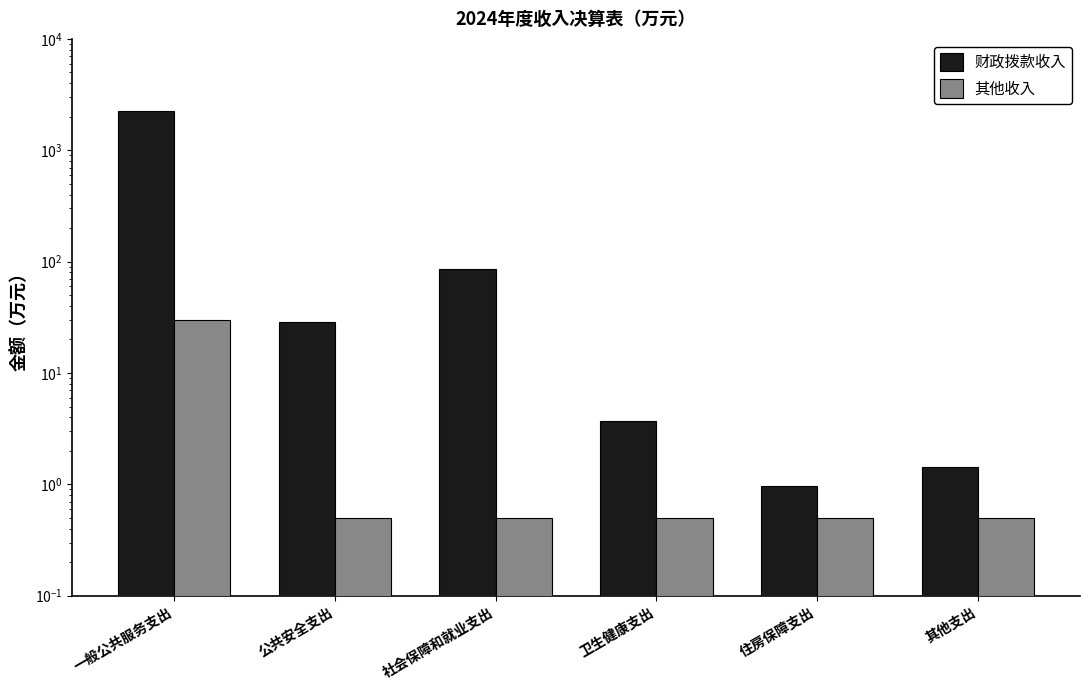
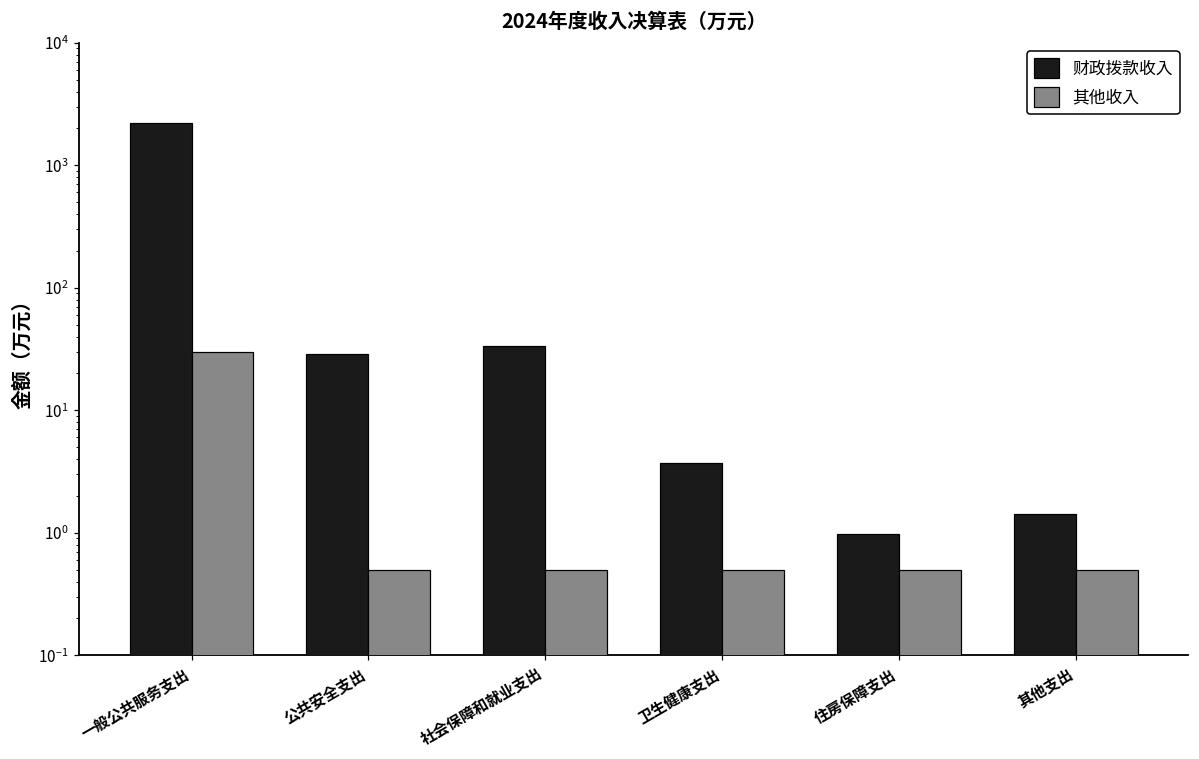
  {
    "财政拨款收入": {
      "一般公共服务支出": 2200,
      "公共安全支出": 29,
-     "社会保障和就业支出": 90,
+     "社会保障和就业支出": 34,
      "卫生健康支出": 3.7,
      "住房保障支出": 1,
      "其他支出": 1.4
    },
    "其他收入": {
      "一般公共服务支出": 30,
      "公共安全支出": 0.5,
      "社会保障和就业支出": 0.5,
      "卫生健康支出": 0.5,
      "住房保障支出": 0.5,
      "其他支出": 0.5
    }
  }
